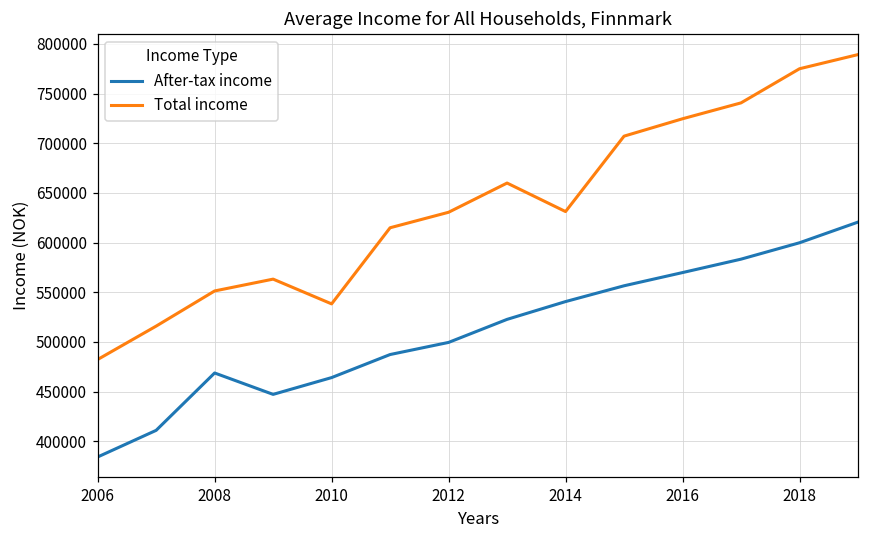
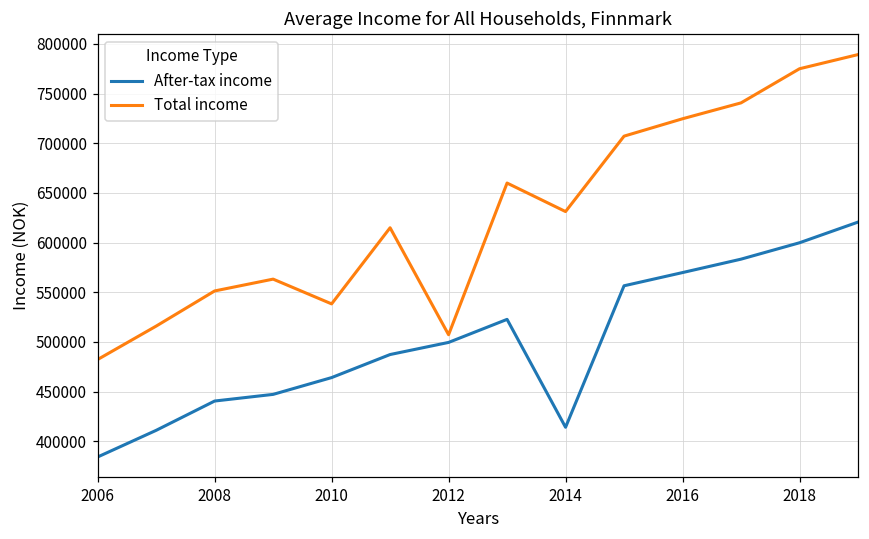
  {
    "After-tax income": {
      "2006": 380000,
-     "2008": 470000,
+     "2008": 440000,
      "2010": 460000,
      "2012": 500000,
-     "2014": 540000,
+     "2014": 410000,
      "2016": 570000,
      "2018": 600000
    },
    "Total income": {
      "2006": 480000,
      "2008": 550000,
      "2010": 540000,
-     "2012": 630000,
+     "2012": 510000,
      "2014": 630000,
      "2016": 720000,
      "2018": 770000
    }
  }
